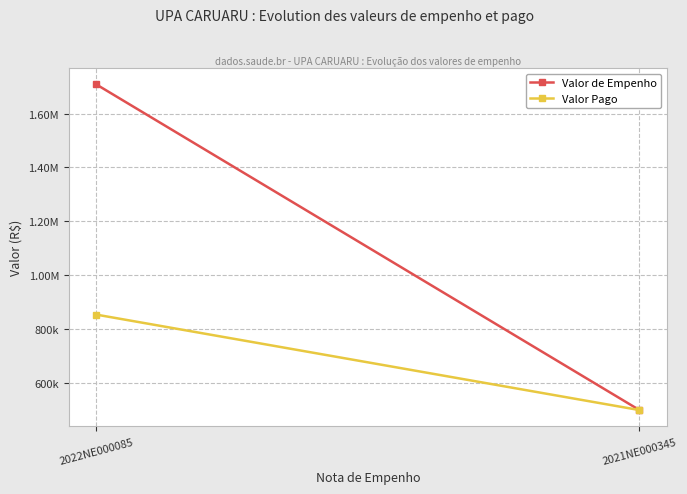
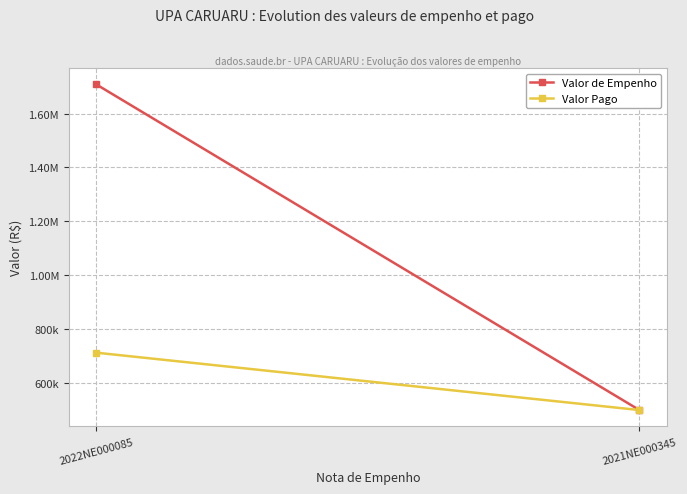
  {
    "Valor de Empenho": {
      "2022NE000085": 1710000
    },
    "Valor Pago": {
-     "2022NE000085": 850000
+     "2022NE000085": 710000
    }
  }
